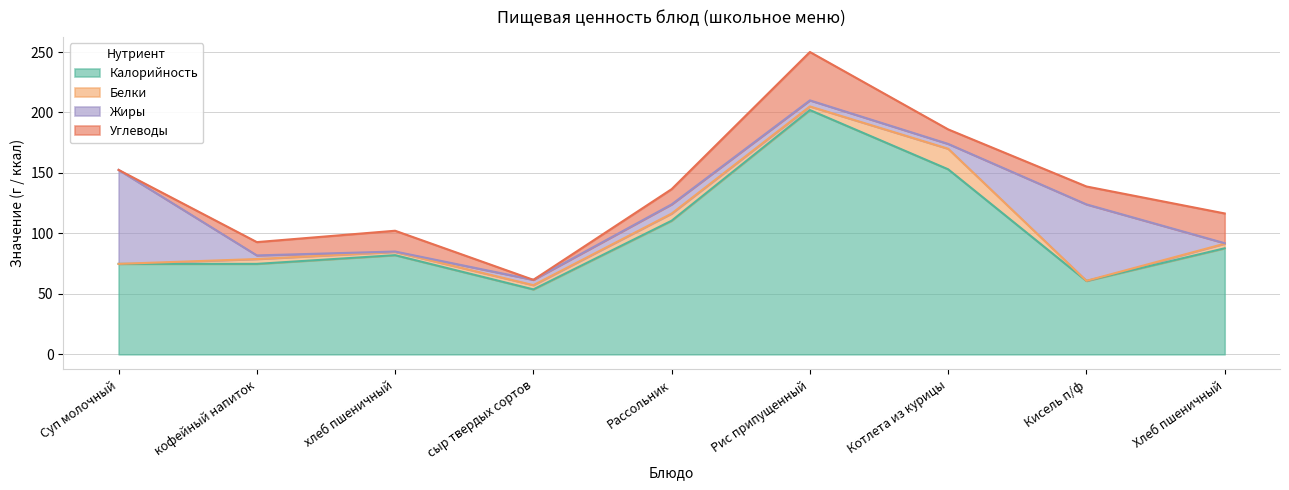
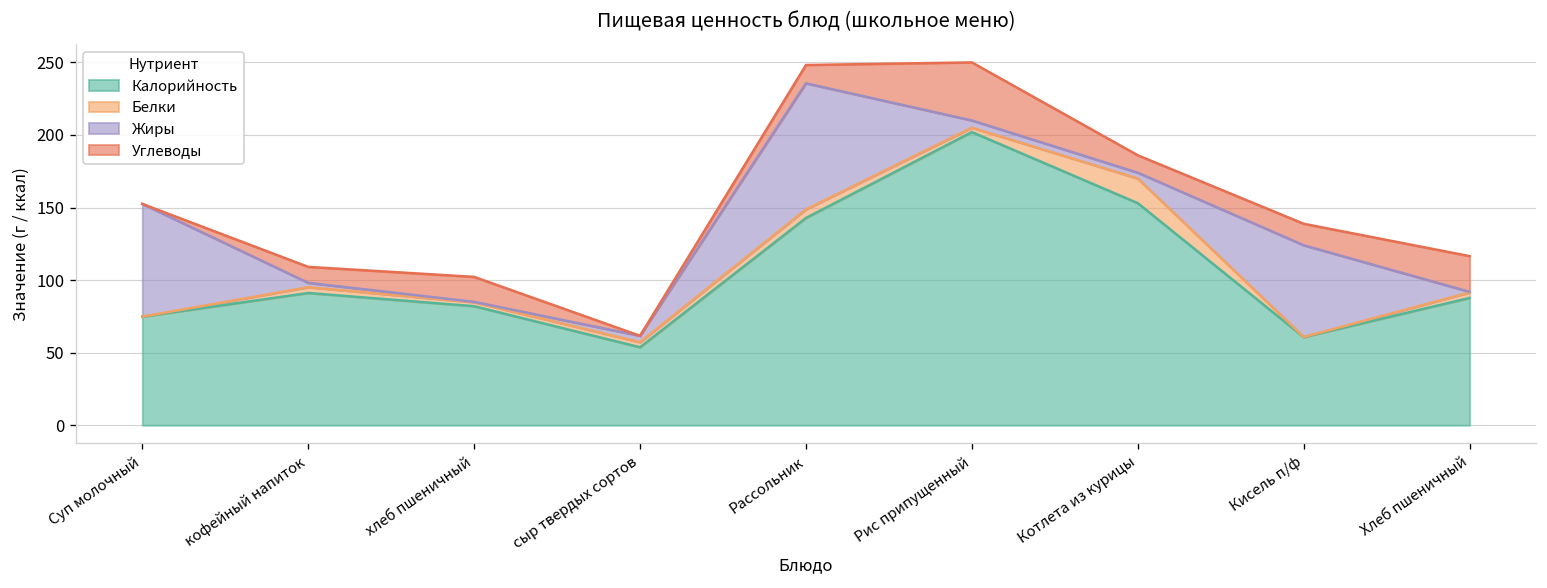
  {
    "Калорийность": {
-     "кофейный напиток": 75,
+     "кофейный напиток": 91,
      "хлеб пшеничный": 82,
      "сыр твердых сортов": 54,
-     "Рассольник": 111,
+     "Рассольник": 143,
      "Рис припущенный": 202,
      "Котлета из курицы": 153,
      "Хлеб пшеничный": 88
    },
    "Жиры": {
      "кофейный напиток": 3,
-     "Рассольник": 8,
+     "Рассольник": 87,
      "Рис припущенный": 5,
      "Котлета из курицы": 4,
      "Кисель п/ф": 63
    }
  }
